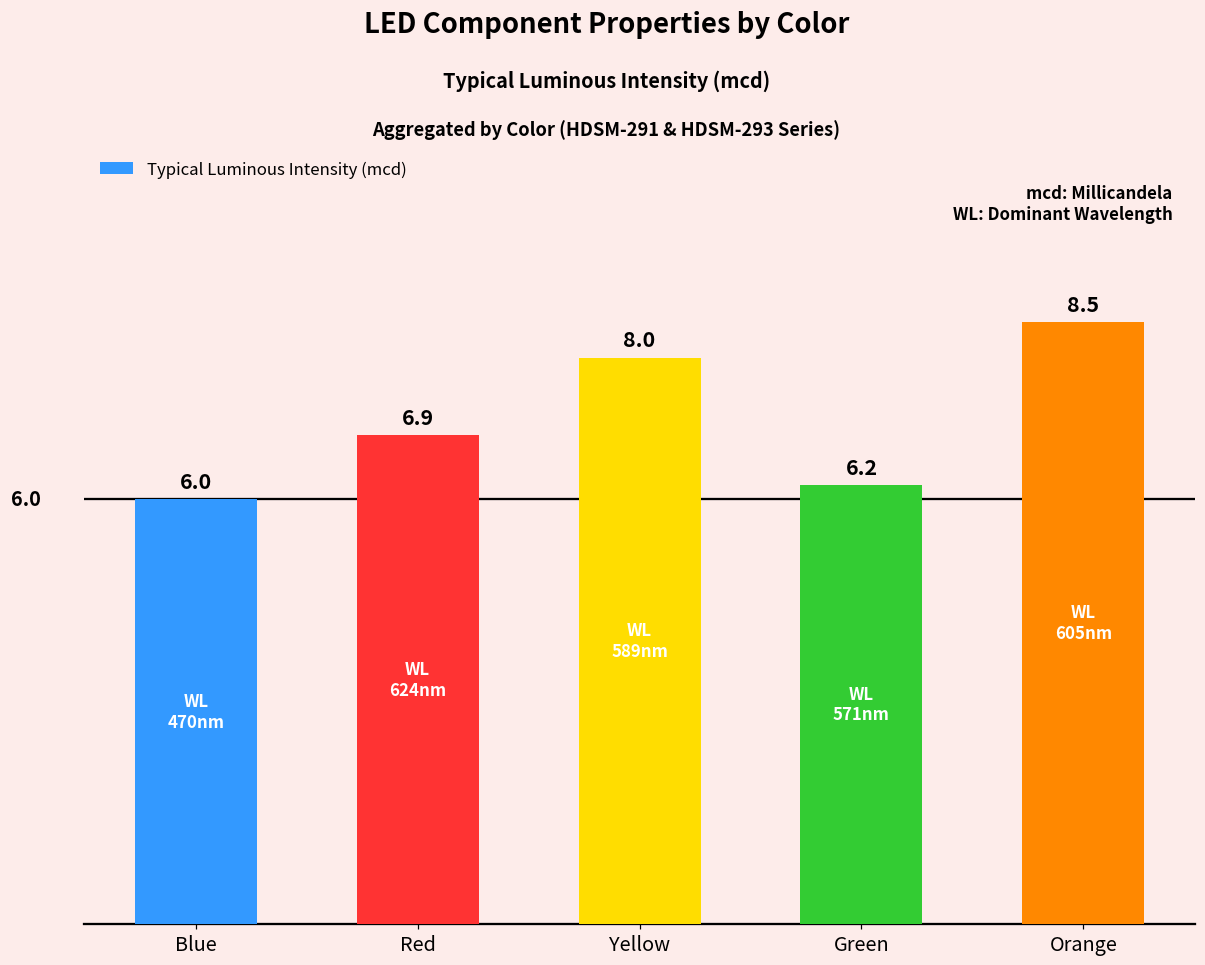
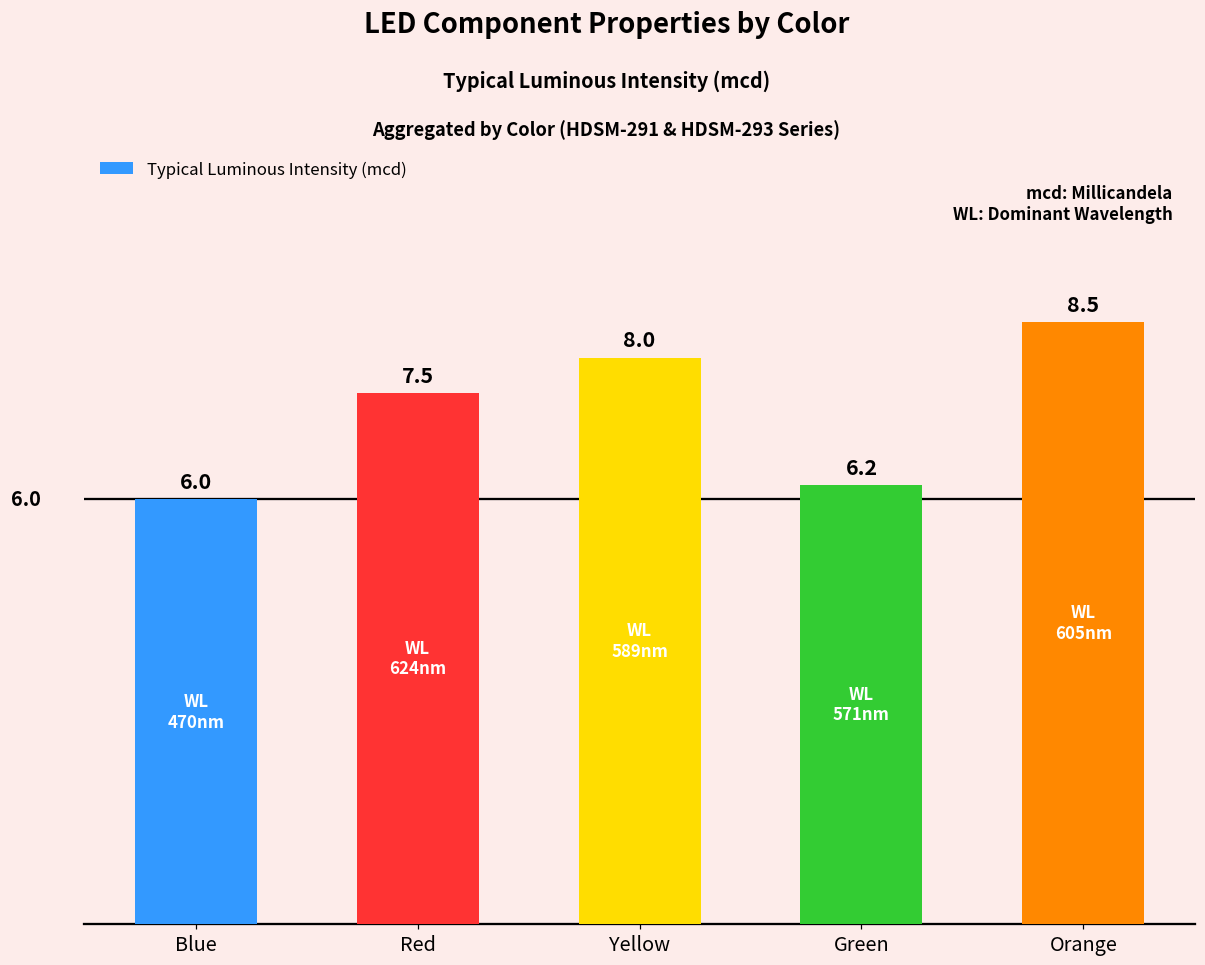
  {
    "Blue": 6.0,
-   "Red": 6.9,
+   "Red": 7.5,
    "Yellow": 8.0,
    "Green": 6.2,
    "Orange": 8.5
  }
